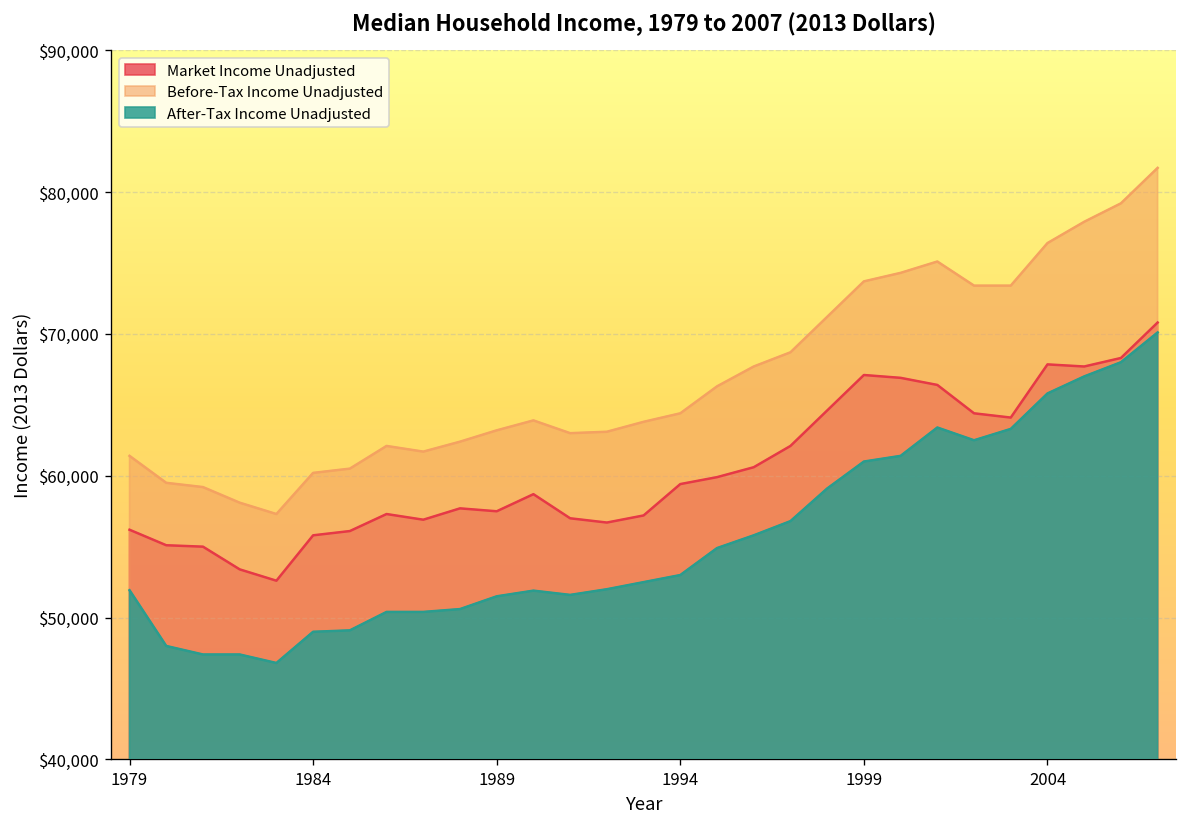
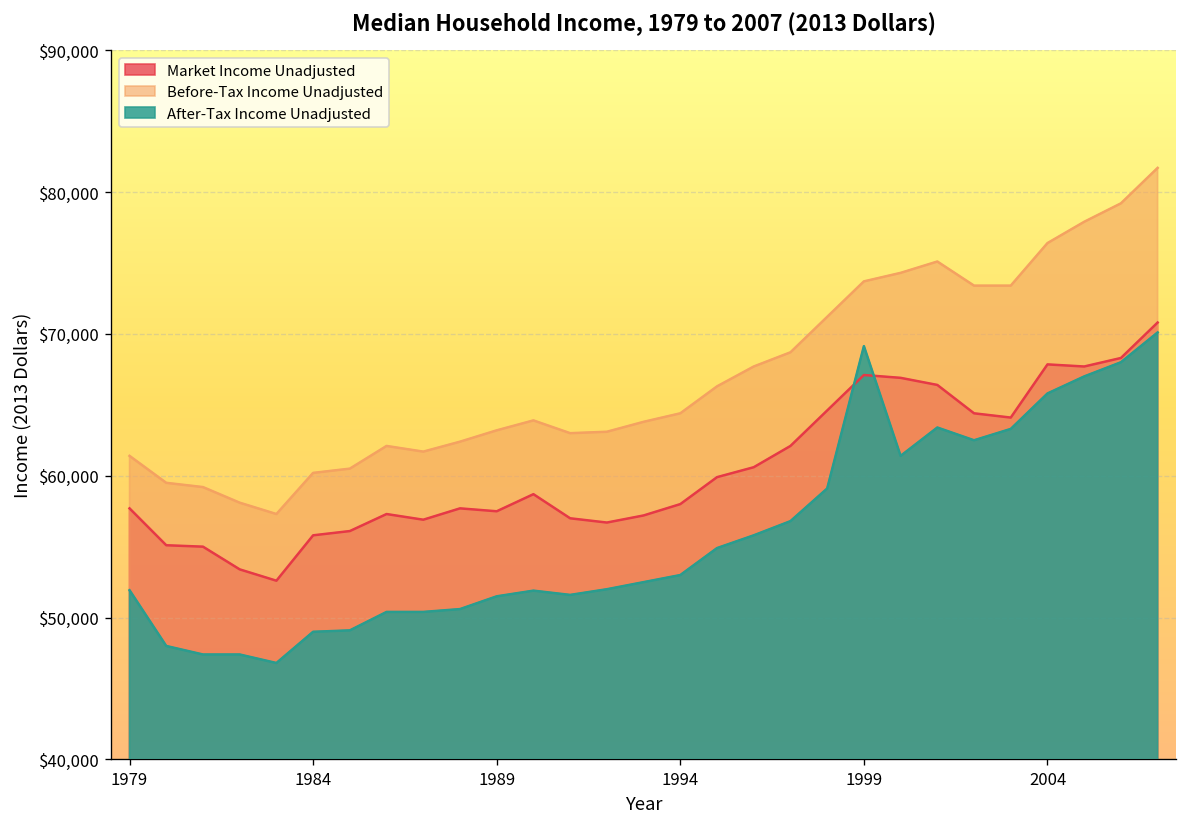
  {
    "Market Income Unadjusted": {
-     "1979": "$56,200",
+     "1979": "$57,700",
      "1984": "$55,800",
      "1989": "$57,500",
-     "1994": "$59,400",
+     "1994": "$58,000",
      "1999": "$67,100",
      "2004": "$67,800"
    },
    "Before-Tax Income Unadjusted": {
      "1979": "$61,400",
      "1984": "$60,200",
      "1989": "$63,200",
      "1994": "$64,400",
      "1999": "$73,700",
      "2004": "$76,400"
    },
    "After-Tax Income Unadjusted": {
      "1979": "$51,900",
      "1984": "$49,000",
      "1989": "$51,500",
      "1994": "$53,000",
-     "1999": "$61,000",
+     "1999": "$69,100",
      "2004": "$65,800"
    }
  }
